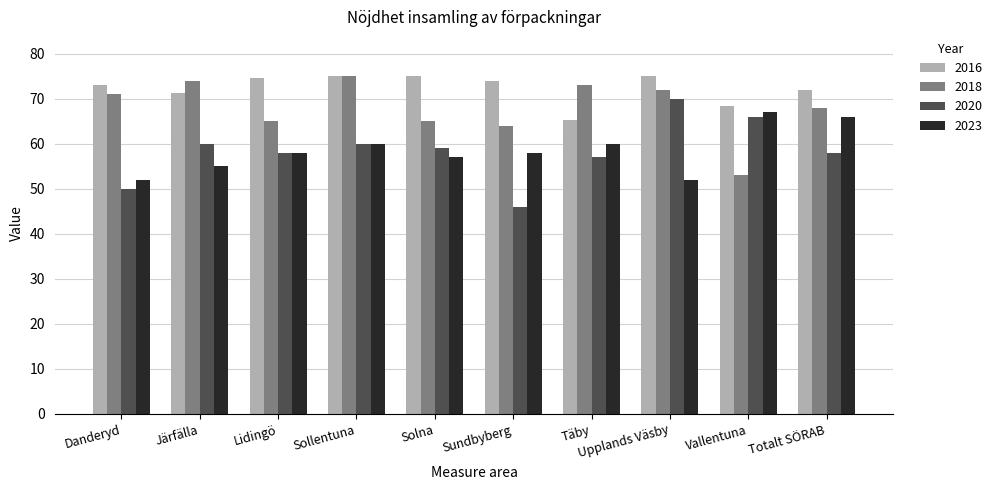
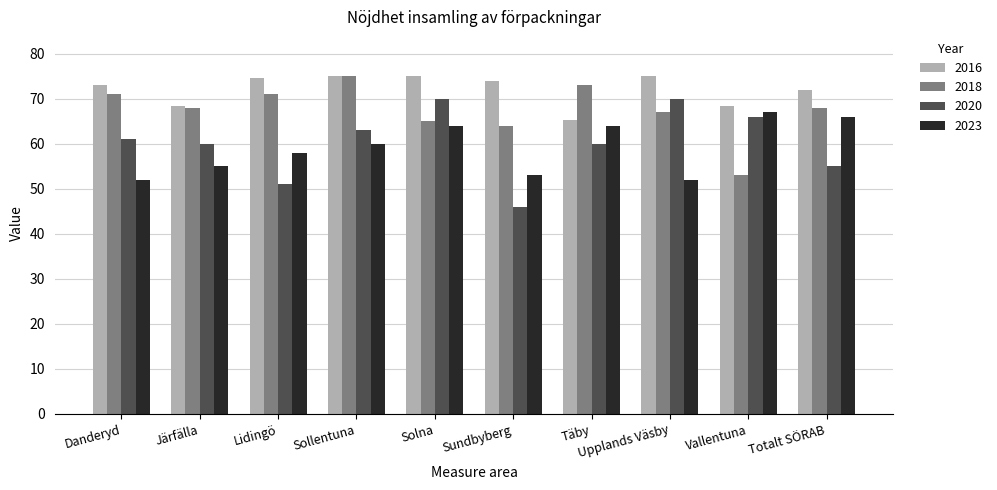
  {
    "2016": {
      "Danderyd": 73,
-     "Järfälla": 71,
+     "Järfälla": 69,
      "Lidingö": 75,
      "Sollentuna": 75,
      "Solna": 75,
      "Sundbyberg": 74,
      "Täby": 65,
      "Upplands Väsby": 75,
      "Vallentuna": 69,
      "Totalt SÖRAB": 72
    },
    "2018": {
      "Danderyd": 71,
-     "Järfälla": 74,
-     "Lidingö": 65,
+     "Järfälla": 68,
+     "Lidingö": 71,
      "Sollentuna": 75,
      "Solna": 65,
      "Sundbyberg": 64,
      "Täby": 73,
-     "Upplands Väsby": 72,
+     "Upplands Väsby": 67,
      "Vallentuna": 53,
      "Totalt SÖRAB": 68
    },
    "2020": {
-     "Danderyd": 50,
+     "Danderyd": 61,
      "Järfälla": 60,
-     "Lidingö": 58,
-     "Sollentuna": 60,
-     "Solna": 59,
+     "Lidingö": 51,
+     "Sollentuna": 63,
+     "Solna": 70,
      "Sundbyberg": 46,
-     "Täby": 57,
+     "Täby": 60,
      "Upplands Väsby": 70,
      "Vallentuna": 66,
-     "Totalt SÖRAB": 58
+     "Totalt SÖRAB": 55
    },
    "2023": {
      "Danderyd": 52,
      "Järfälla": 55,
      "Lidingö": 58,
      "Sollentuna": 60,
-     "Solna": 57,
-     "Sundbyberg": 58,
-     "Täby": 60,
+     "Solna": 64,
+     "Sundbyberg": 53,
+     "Täby": 64,
      "Upplands Väsby": 52,
      "Vallentuna": 67,
      "Totalt SÖRAB": 66
    }
  }
